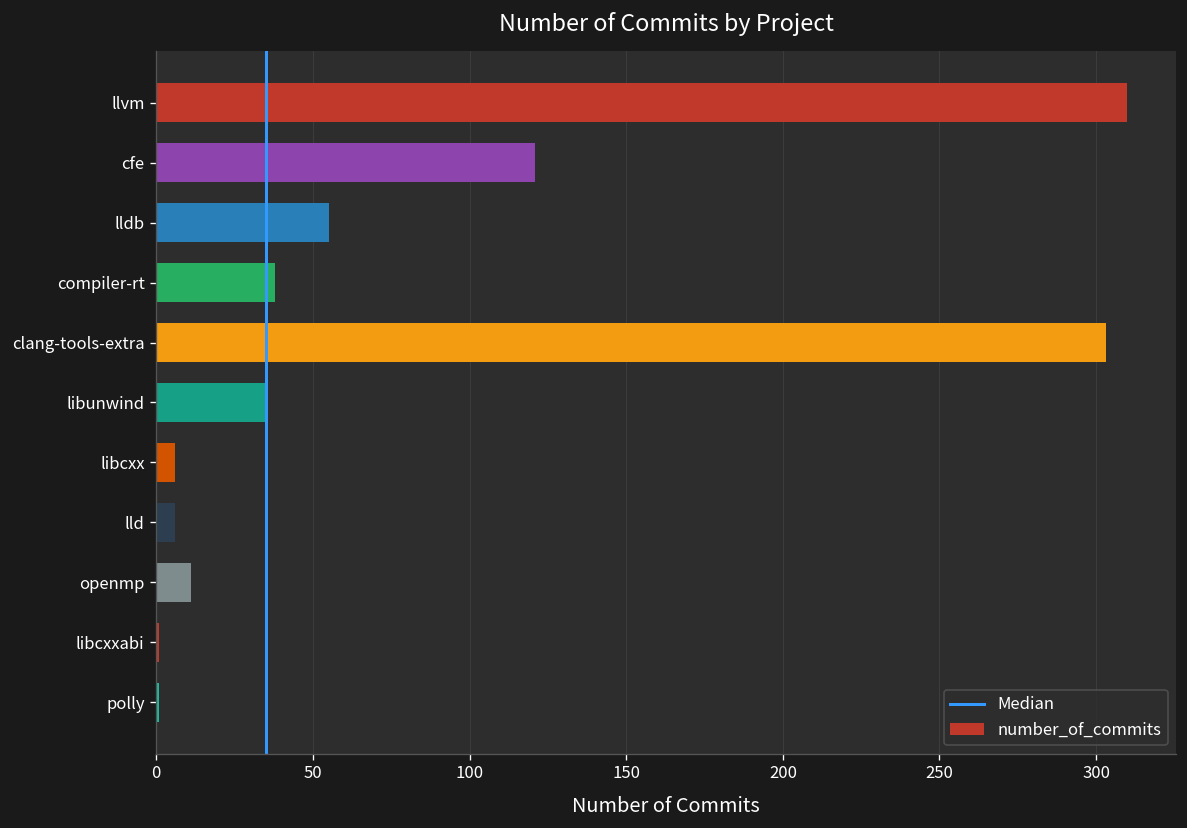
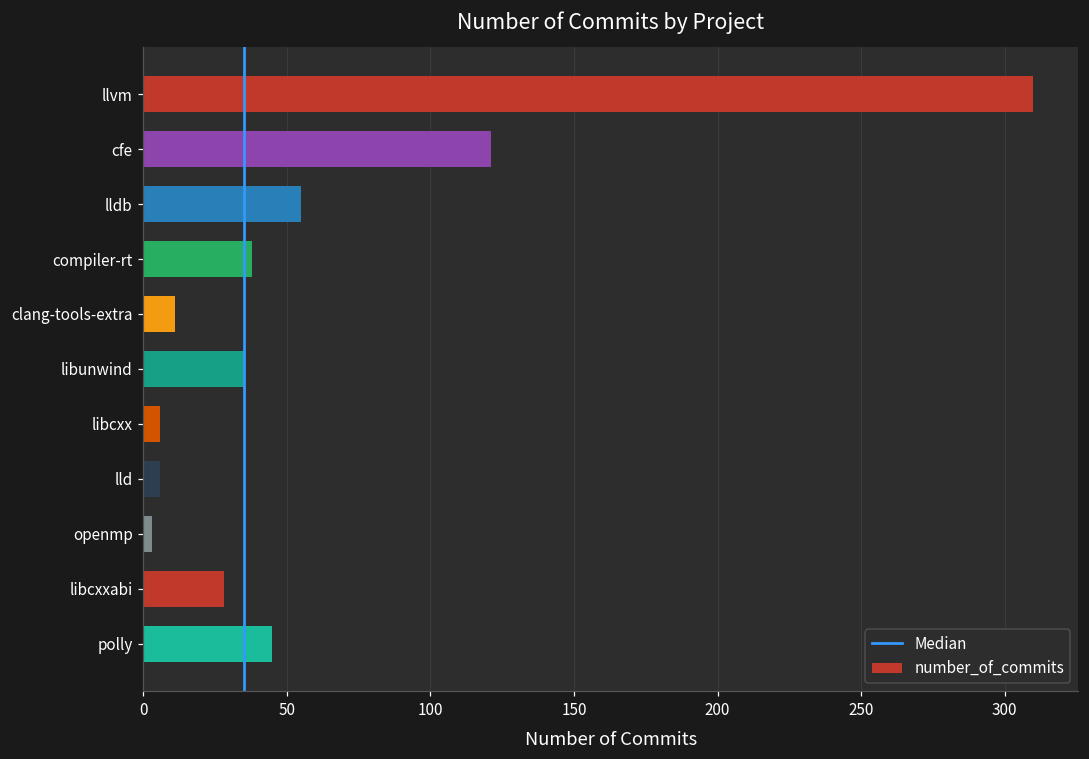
  {
    "llvm": 310,
    "cfe": 121,
    "lldb": 55,
    "compiler-rt": 38,
-   "clang-tools-extra": 303,
+   "clang-tools-extra": 11,
    "libunwind": 35,
    "libcxx": 6,
    "lld": 6,
-   "openmp": 11,
-   "libcxxabi": 1,
-   "polly": 1
+   "openmp": 3,
+   "libcxxabi": 28,
+   "polly": 45
  }
